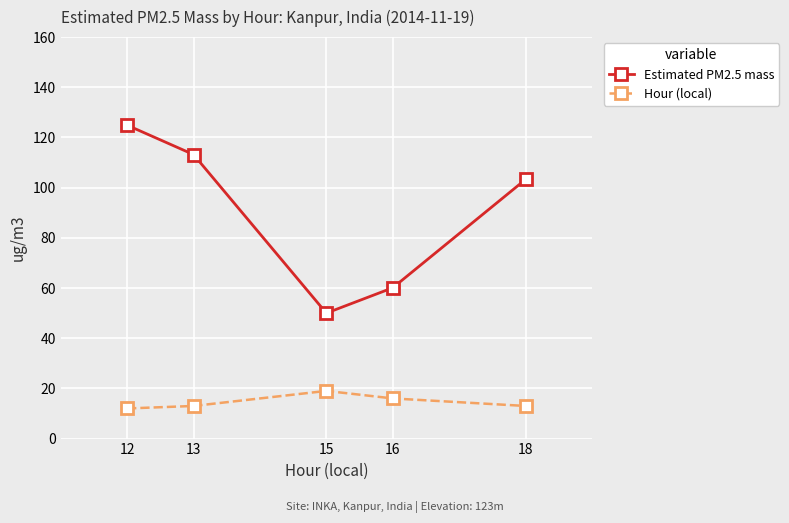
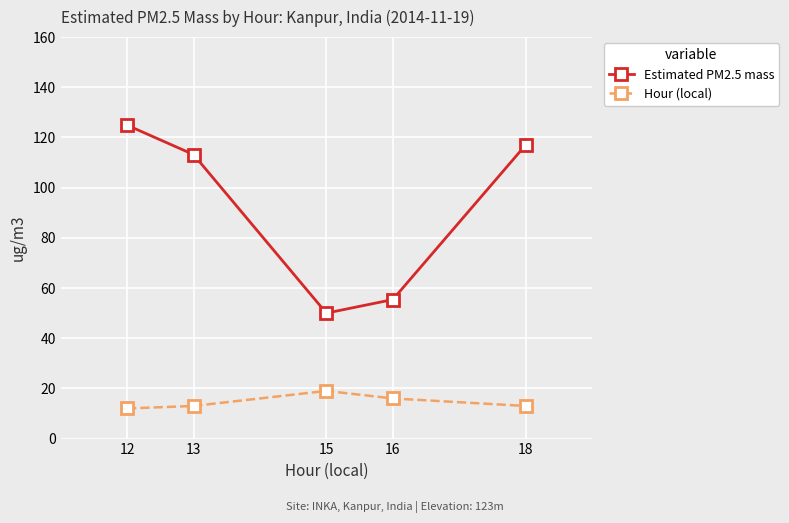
  {
    "Estimated PM2.5 mass": {
      "12": 125,
      "13": 113,
      "15": 50,
-     "16": 60,
-     "18": 103
+     "16": 55,
+     "18": 117
    },
    "Hour (local)": {
      "12": 12,
      "13": 13,
      "15": 19,
      "16": 16,
      "18": 13
    }
  }
